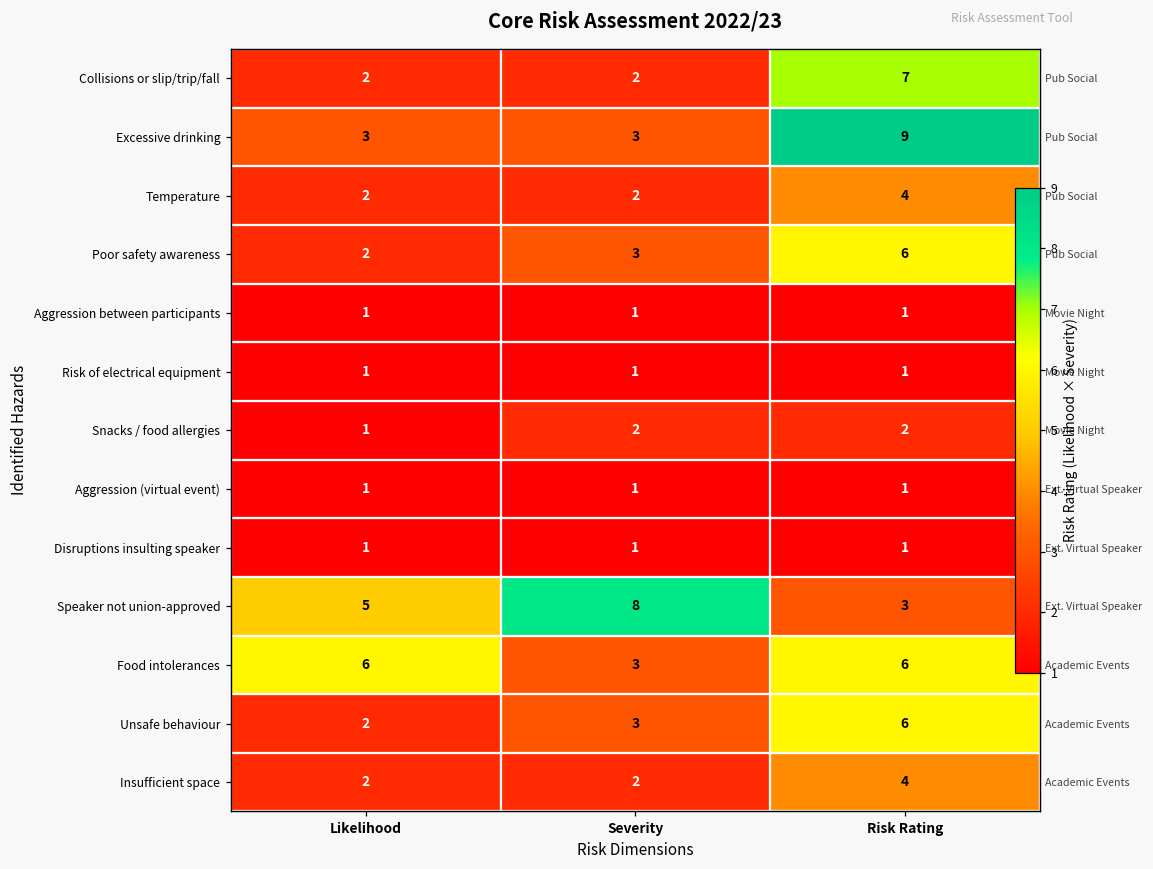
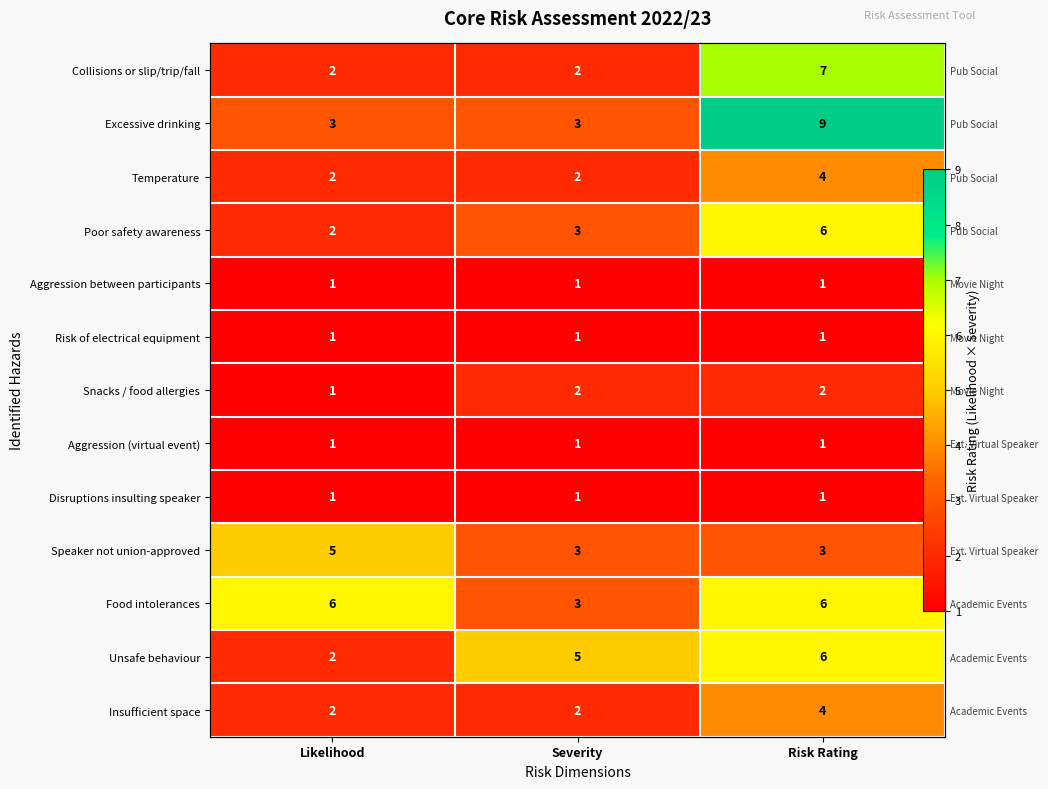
  {
    "Collisions or slip/trip/fall": {
      "Likelihood": 2,
      "Severity": 2,
      "Risk Rating": 7
    },
    "Excessive drinking": {
      "Likelihood": 3,
      "Severity": 3,
      "Risk Rating": 9
    },
    "Temperature": {
      "Likelihood": 2,
      "Severity": 2,
      "Risk Rating": 4
    },
    "Poor safety awareness": {
      "Likelihood": 2,
      "Severity": 3,
      "Risk Rating": 6
    },
    "Aggression between participants": {
      "Likelihood": 1,
      "Severity": 1,
      "Risk Rating": 1
    },
    "Risk of electrical equipment": {
      "Likelihood": 1,
      "Severity": 1,
      "Risk Rating": 1
    },
    "Snacks / food allergies": {
      "Likelihood": 1,
      "Severity": 2,
      "Risk Rating": 2
    },
    "Aggression (virtual event)": {
      "Likelihood": 1,
      "Severity": 1,
      "Risk Rating": 1
    },
    "Disruptions insulting speaker": {
      "Likelihood": 1,
      "Severity": 1,
      "Risk Rating": 1
    },
    "Speaker not union-approved": {
      "Likelihood": 5,
-     "Severity": 8,
+     "Severity": 3,
      "Risk Rating": 3
    },
    "Food intolerances": {
      "Likelihood": 6,
      "Severity": 3,
      "Risk Rating": 6
    },
    "Unsafe behaviour": {
      "Likelihood": 2,
-     "Severity": 3,
+     "Severity": 5,
      "Risk Rating": 6
    },
    "Insufficient space": {
      "Likelihood": 2,
      "Severity": 2,
      "Risk Rating": 4
    }
  }
